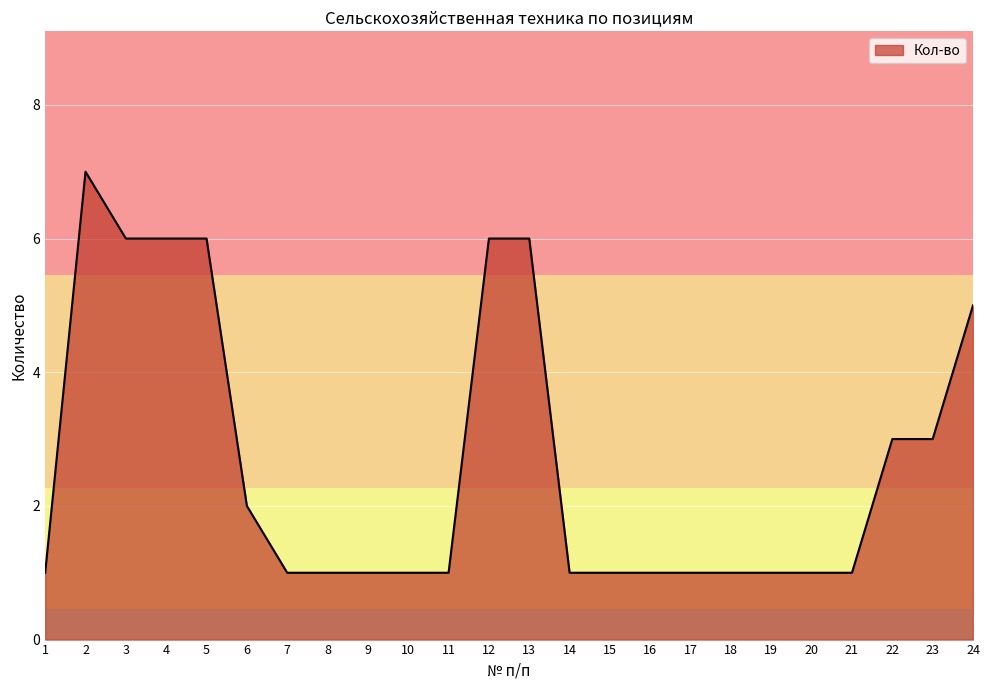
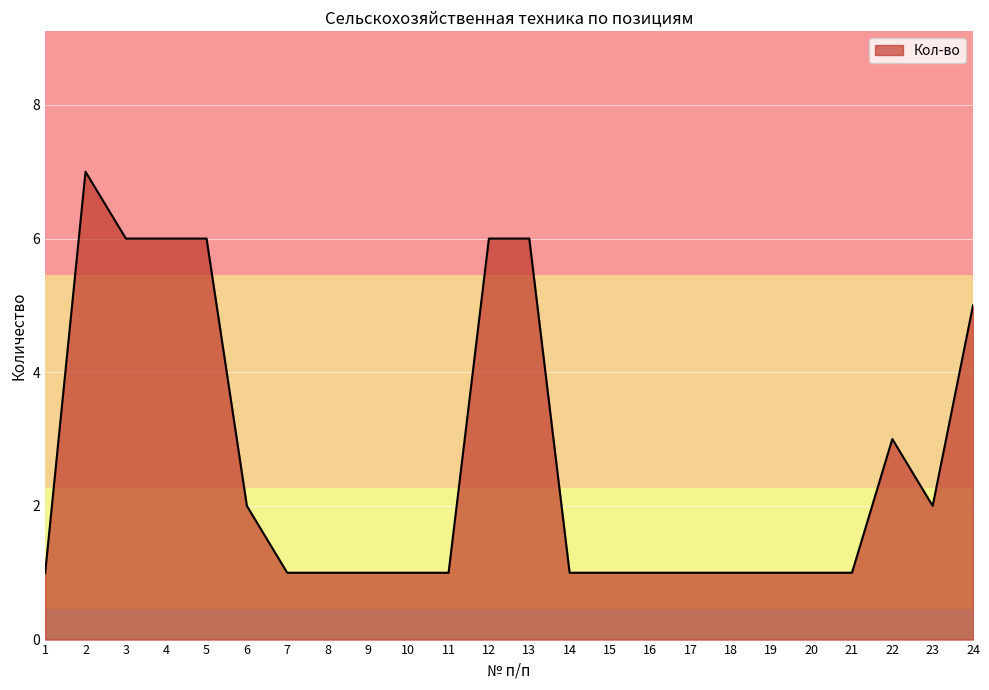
  {
    "1": 1,
    "2": 7,
    "3": 6,
    "4": 6,
    "5": 6,
    "6": 2,
    "7": 1,
    "8": 1,
    "9": 1,
    "10": 1,
    "11": 1,
    "12": 6,
    "13": 6,
    "14": 1,
    "15": 1,
    "16": 1,
    "17": 1,
    "18": 1,
    "19": 1,
    "20": 1,
    "21": 1,
    "22": 3,
-   "23": 3,
+   "23": 2,
    "24": 5
  }
